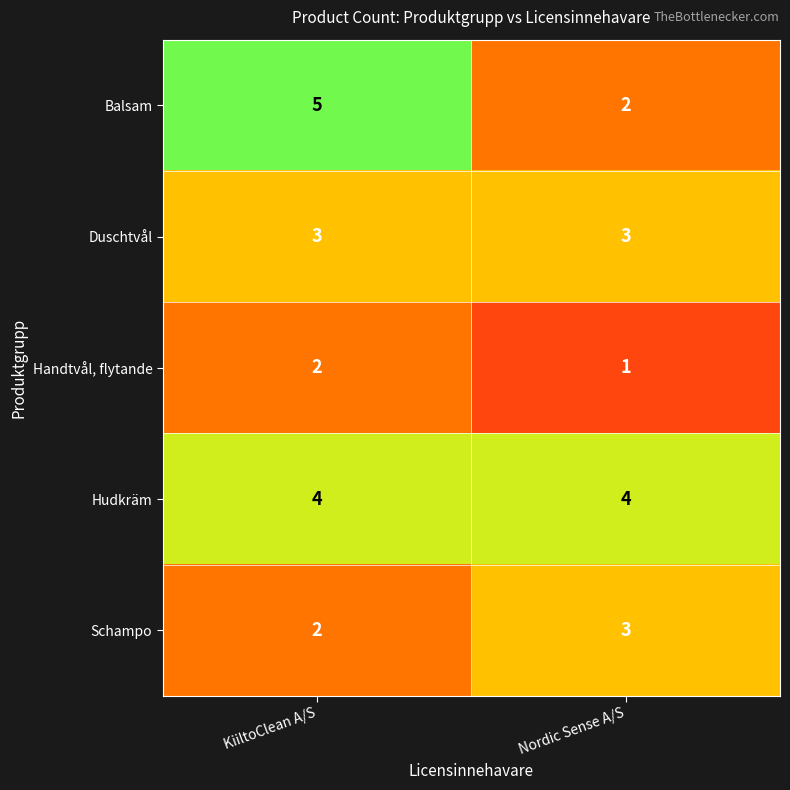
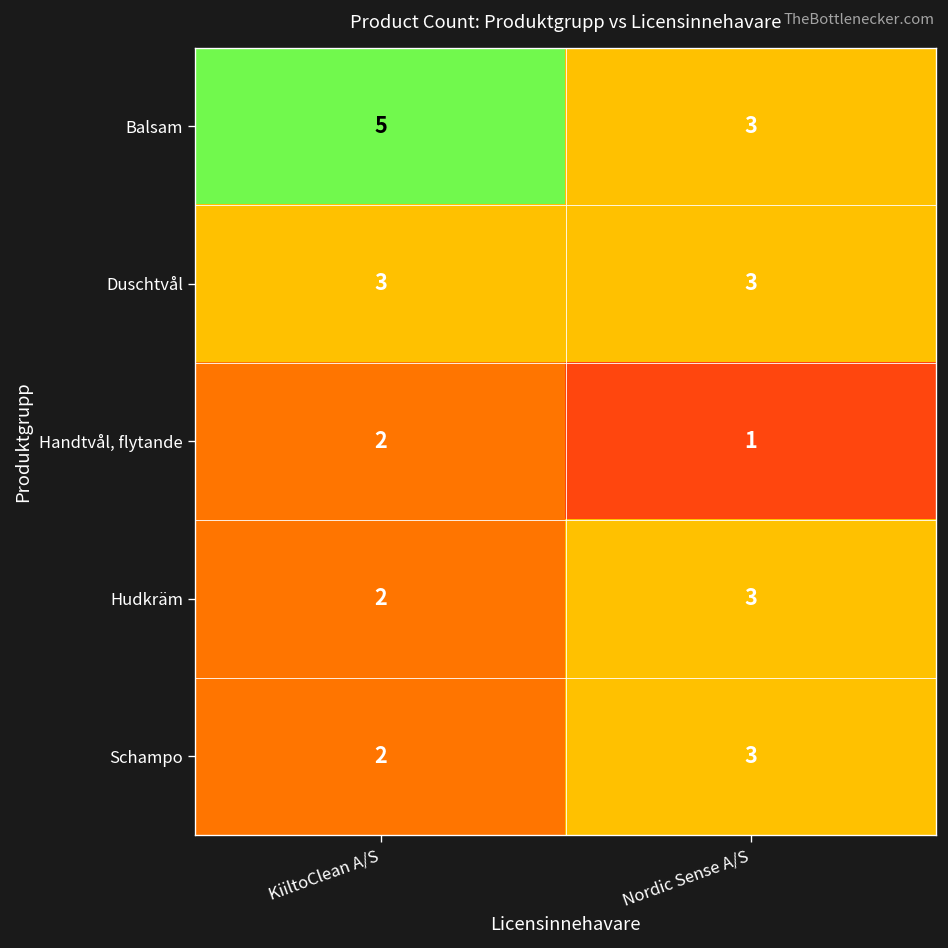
  {
    "Balsam": {
      "KiiltoClean A/S": 5,
-     "Nordic Sense A/S": 2
+     "Nordic Sense A/S": 3
    },
    "Duschtvål": {
      "KiiltoClean A/S": 3,
      "Nordic Sense A/S": 3
    },
    "Handtvål, flytande": {
      "KiiltoClean A/S": 2,
      "Nordic Sense A/S": 1
    },
    "Hudkräm": {
-     "KiiltoClean A/S": 4,
-     "Nordic Sense A/S": 4
+     "KiiltoClean A/S": 2,
+     "Nordic Sense A/S": 3
    },
    "Schampo": {
      "KiiltoClean A/S": 2,
      "Nordic Sense A/S": 3
    }
  }
